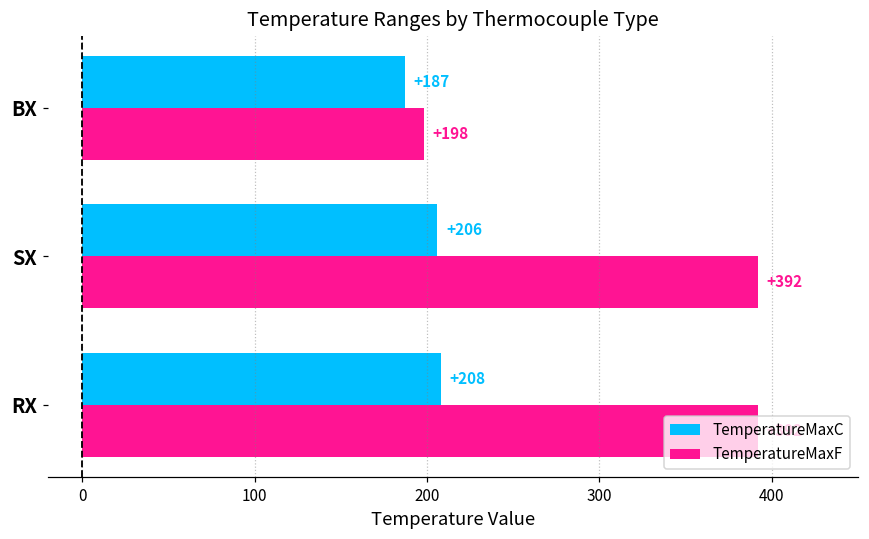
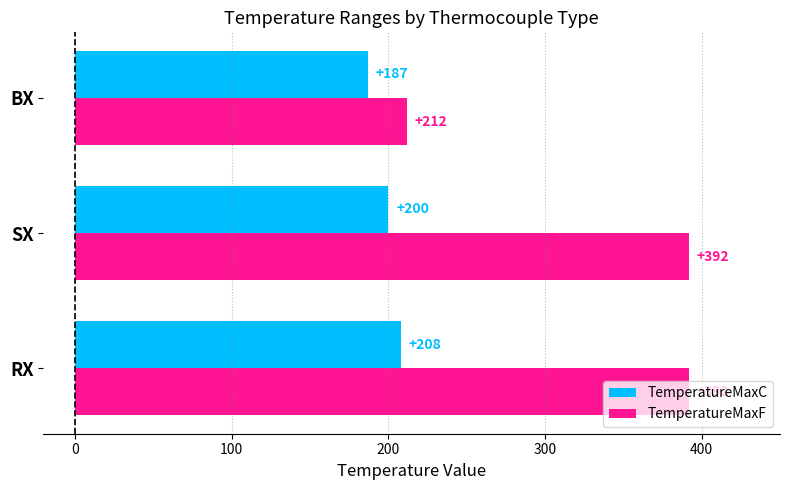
  {
    "TemperatureMaxC": {
      "BX": "+187",
-     "SX": "+206",
+     "SX": "+200",
      "RX": "+208"
    },
    "TemperatureMaxF": {
-     "BX": "+198",
+     "BX": "+212",
      "SX": "+392"
    }
  }
